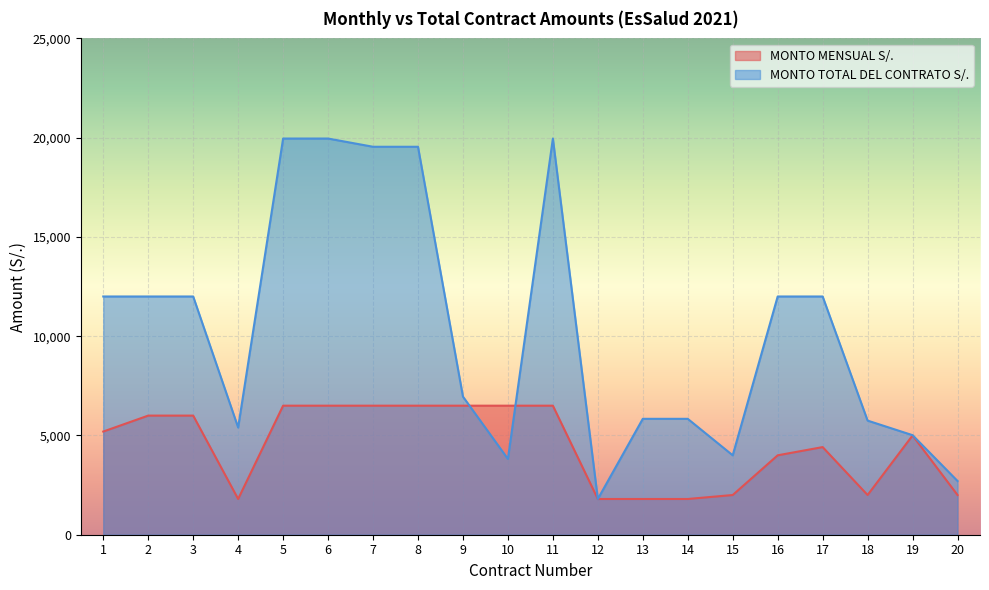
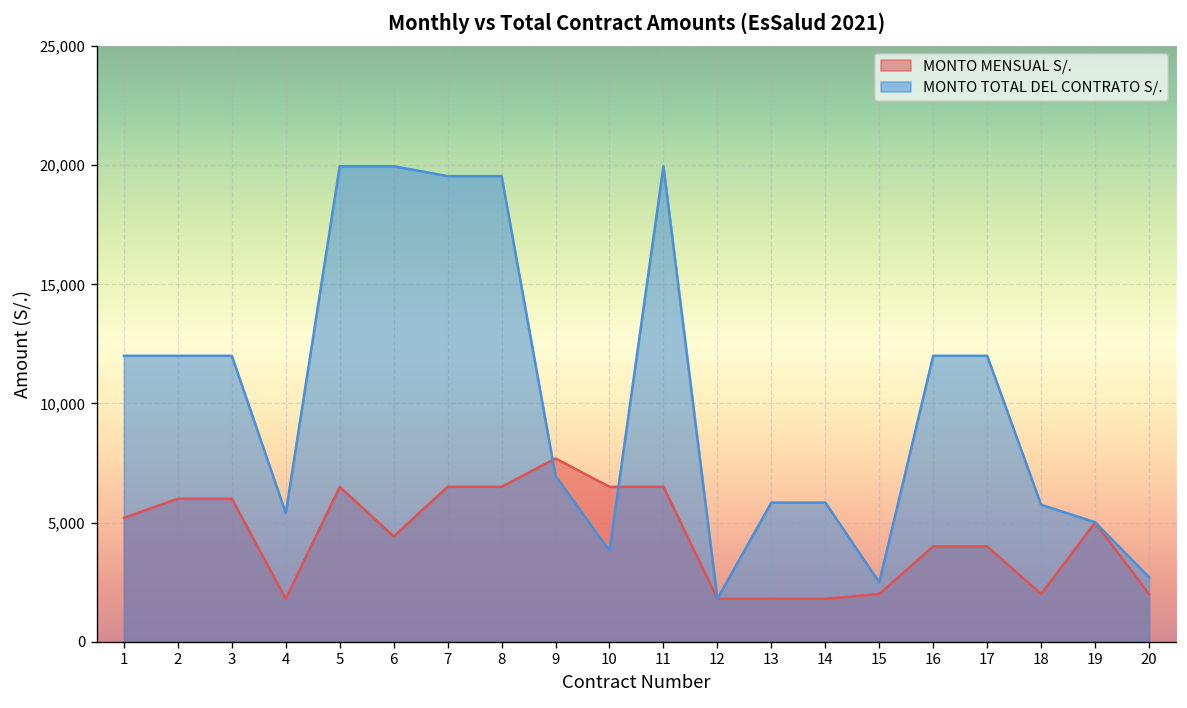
  {
    "MONTO MENSUAL S/.": {
      "1": "5,200",
      "2": "6,000",
      "3": "6,000",
      "4": "1,800",
      "5": "6,500",
-     "6": "6,500",
+     "6": "4,400",
      "7": "6,500",
      "8": "6,500",
-     "9": "6,500",
+     "9": "7,700",
      "10": "6,500",
      "11": "6,500",
      "13": "1,800",
      "14": "1,800",
      "15": "2,000",
      "16": "4,000",
-     "17": "4,400",
+     "17": "4,000",
      "18": "2,000",
      "20": "2,000"
    },
    "MONTO TOTAL DEL CONTRATO S/.": {
      "1": "12,000",
      "2": "12,000",
      "3": "12,000",
      "4": "5,400",
      "5": "20,000",
      "6": "20,000",
      "7": "19,500",
      "8": "19,500",
      "9": "7,000",
      "10": "3,800",
      "11": "20,000",
      "13": "5,800",
      "14": "5,800",
-     "15": "4,000",
+     "15": "2,500",
      "16": "12,000",
      "17": "12,000",
      "18": "5,700",
      "20": "2,700"
    }
  }
